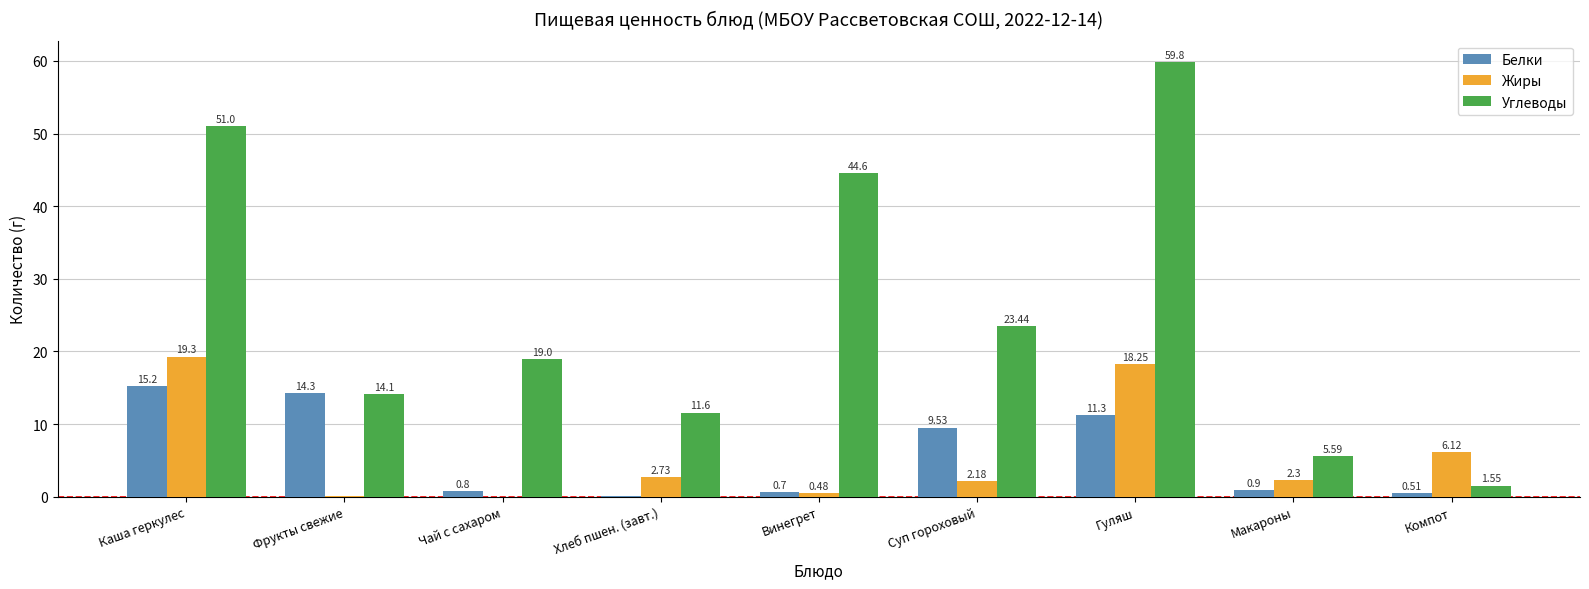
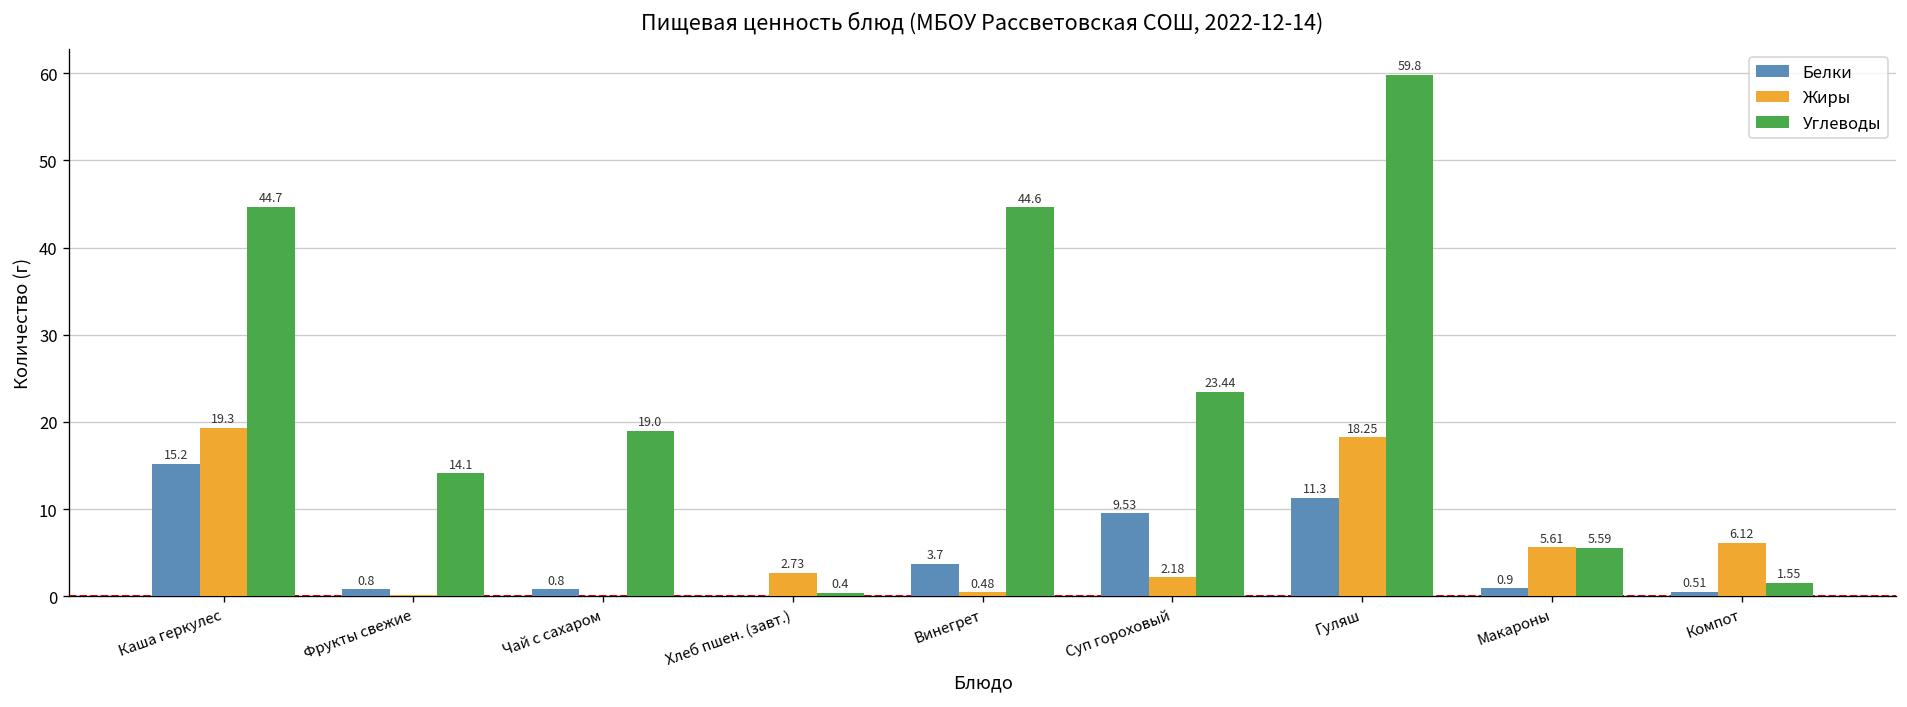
  {
    "Белки": {
      "Каша геркулес": 15.2,
-     "Фрукты свежие": 14.3,
+     "Фрукты свежие": 0.8,
      "Чай с сахаром": 0.8,
-     "Винегрет": 0.7,
+     "Винегрет": 3.7,
      "Суп гороховый": 9.53,
      "Гуляш": 11.3,
      "Макароны": 0.9,
      "Компот": 0.51
    },
    "Жиры": {
      "Каша геркулес": 19.3,
      "Хлеб пшен. (завт.)": 2.73,
      "Винегрет": 0.48,
      "Суп гороховый": 2.18,
      "Гуляш": 18.25,
-     "Макароны": 2.3,
+     "Макароны": 5.61,
      "Компот": 6.12
    },
    "Углеводы": {
-     "Каша геркулес": 51.0,
+     "Каша геркулес": 44.7,
      "Фрукты свежие": 14.1,
      "Чай с сахаром": 19.0,
-     "Хлеб пшен. (завт.)": 11.6,
+     "Хлеб пшен. (завт.)": 0.4,
      "Винегрет": 44.6,
      "Суп гороховый": 23.44,
      "Гуляш": 59.8,
      "Макароны": 5.59,
      "Компот": 1.55
    }
  }
